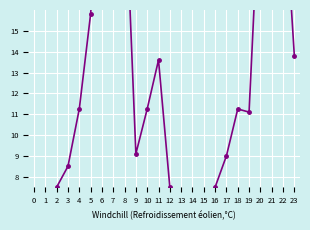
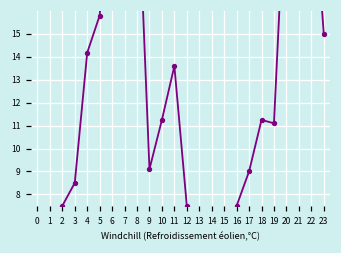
  {
    "2": 7.5,
    "3": 8.5,
-   "4": 11.3,
+   "4": 14.2,
    "5": 15.8,
    "9": 9.1,
    "10": 11.3,
    "11": 13.6,
    "12": 7.5,
    "16": 7.5,
    "17": 9.0,
    "18": 11.3,
    "19": 11.1,
-   "23": 13.8
+   "23": 15.0
  }
